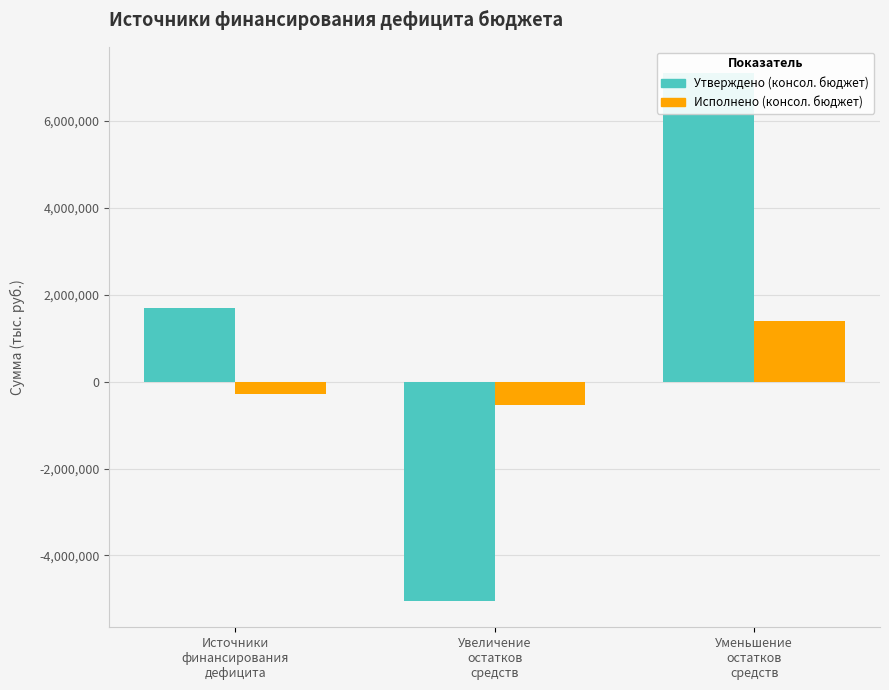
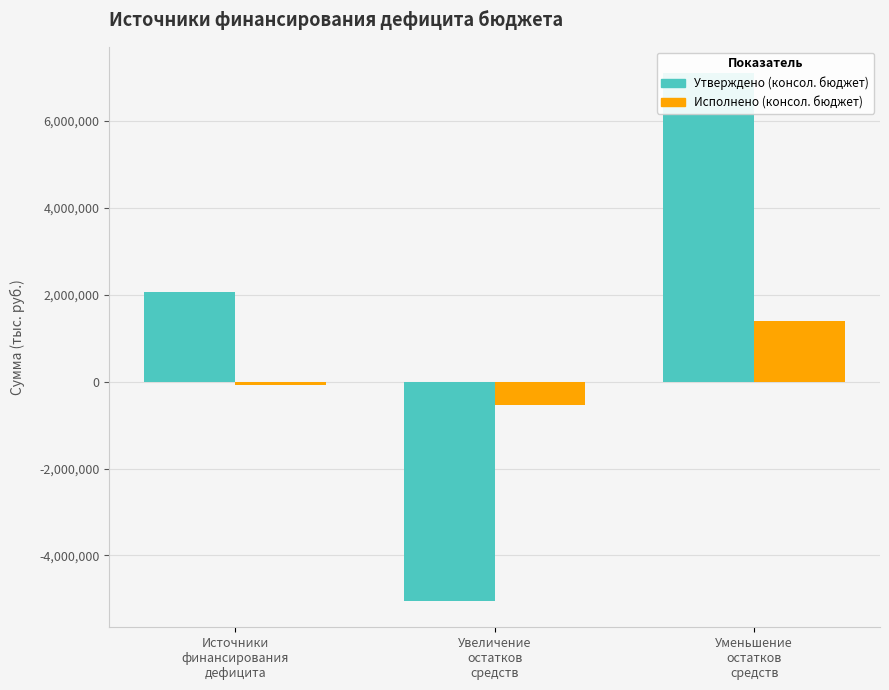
  {
    "Утверждено (консол. бюджет)": {
-     "Источники финансирования дефицита": "1,700,000",
+     "Источники финансирования дефицита": "2,000,000",
      "Увеличение остатков средств": "-5,000,000"
    },
    "Исполнено (консол. бюджет)": {
-     "Источники финансирования дефицита": "-300,000",
+     "Источники финансирования дефицита": "-100,000",
      "Увеличение остатков средств": "-500,000",
      "Уменьшение остатков средств": "1,400,000"
    }
  }
